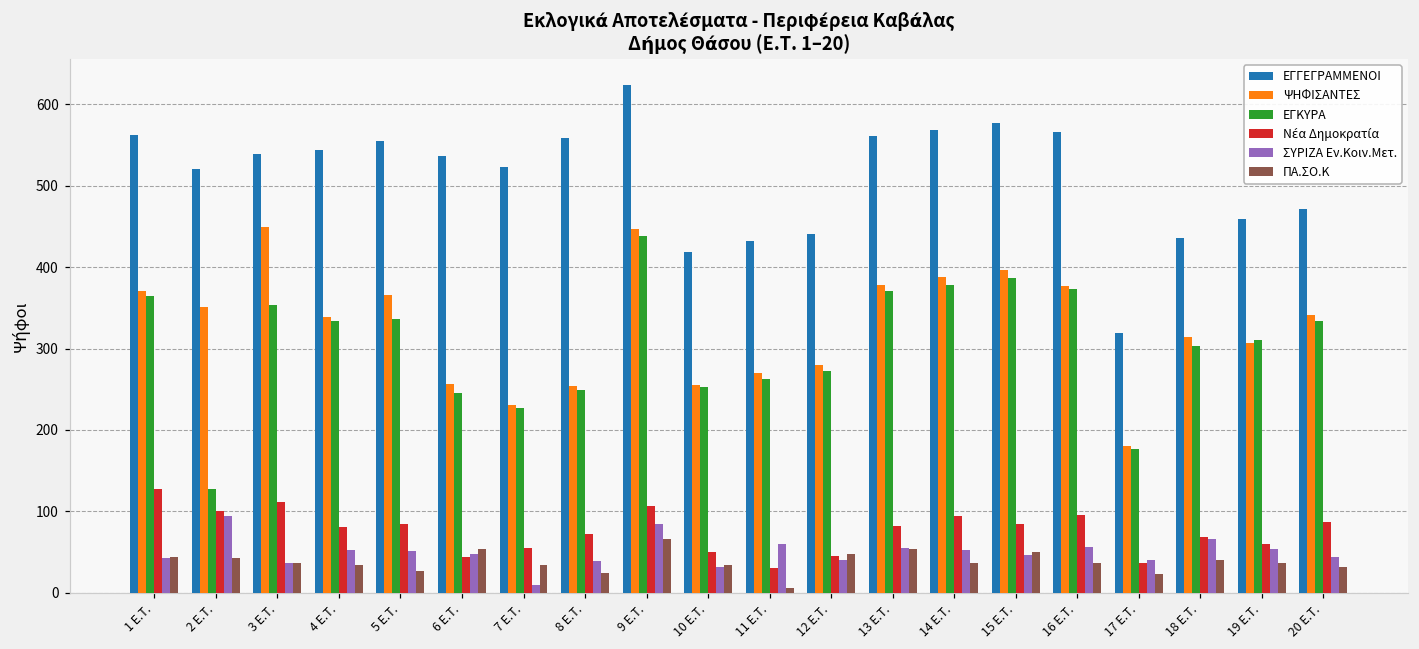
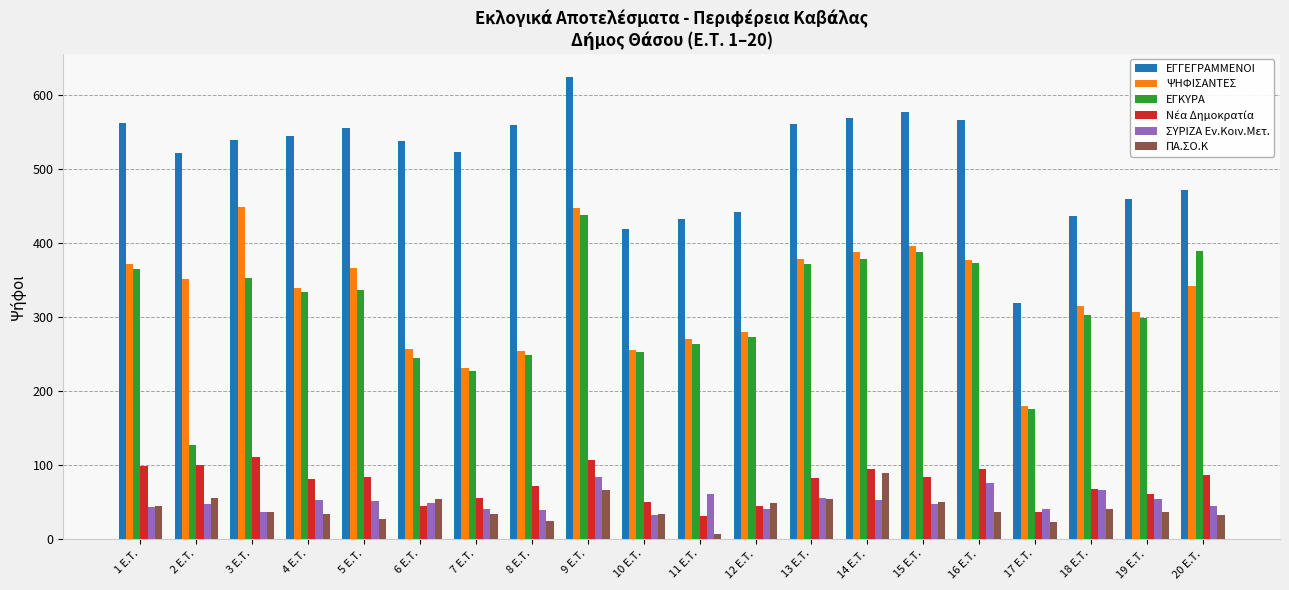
  {
    "ΕΓΓΕΓΡΑΜΜΕΝΟΙ": {
      "1 Ε.Τ.": 560,
      "2 Ε.Τ.": 520,
      "3 Ε.Τ.": 540,
      "4 Ε.Τ.": 540,
      "5 Ε.Τ.": 560,
      "6 Ε.Τ.": 540,
      "7 Ε.Τ.": 520,
      "8 Ε.Τ.": 560,
      "9 Ε.Τ.": 620,
      "10 Ε.Τ.": 420,
      "11 Ε.Τ.": 430,
      "12 Ε.Τ.": 440,
      "13 Ε.Τ.": 560,
      "14 Ε.Τ.": 570,
      "15 Ε.Τ.": 580,
      "16 Ε.Τ.": 570,
      "17 Ε.Τ.": 320,
      "18 Ε.Τ.": 440,
      "19 Ε.Τ.": 460,
      "20 Ε.Τ.": 470
    },
    "ΨΗΦΙΣΑΝΤΕΣ": {
      "1 Ε.Τ.": 370,
      "2 Ε.Τ.": 350,
      "3 Ε.Τ.": 450,
      "4 Ε.Τ.": 340,
      "5 Ε.Τ.": 370,
      "6 Ε.Τ.": 260,
      "7 Ε.Τ.": 230,
      "8 Ε.Τ.": 250,
      "9 Ε.Τ.": 450,
      "10 Ε.Τ.": 260,
      "11 Ε.Τ.": 270,
      "12 Ε.Τ.": 280,
      "13 Ε.Τ.": 380,
      "14 Ε.Τ.": 390,
      "15 Ε.Τ.": 400,
      "16 Ε.Τ.": 380,
      "17 Ε.Τ.": 180,
      "18 Ε.Τ.": 310,
      "19 Ε.Τ.": 310,
      "20 Ε.Τ.": 340
    },
    "ΕΓΚΥΡΑ": {
      "1 Ε.Τ.": 360,
      "2 Ε.Τ.": 130,
      "3 Ε.Τ.": 350,
      "4 Ε.Τ.": 330,
      "5 Ε.Τ.": 340,
      "6 Ε.Τ.": 250,
      "7 Ε.Τ.": 230,
      "8 Ε.Τ.": 250,
      "9 Ε.Τ.": 440,
      "10 Ε.Τ.": 250,
      "11 Ε.Τ.": 260,
      "12 Ε.Τ.": 270,
      "13 Ε.Τ.": 370,
      "14 Ε.Τ.": 380,
      "15 Ε.Τ.": 390,
      "16 Ε.Τ.": 370,
      "17 Ε.Τ.": 180,
      "18 Ε.Τ.": 300,
-     "19 Ε.Τ.": 310,
-     "20 Ε.Τ.": 330
+     "19 Ε.Τ.": 300,
+     "20 Ε.Τ.": 390
    },
    "Νέα Δημοκρατία": {
-     "1 Ε.Τ.": 130,
+     "1 Ε.Τ.": 100,
      "2 Ε.Τ.": 100,
      "3 Ε.Τ.": 110,
      "4 Ε.Τ.": 80,
      "5 Ε.Τ.": 80,
      "6 Ε.Τ.": 40,
      "7 Ε.Τ.": 60,
      "8 Ε.Τ.": 70,
      "9 Ε.Τ.": 110,
      "10 Ε.Τ.": 50,
      "11 Ε.Τ.": 30,
      "12 Ε.Τ.": 50,
      "13 Ε.Τ.": 80,
      "14 Ε.Τ.": 90,
      "15 Ε.Τ.": 80,
      "16 Ε.Τ.": 100,
      "17 Ε.Τ.": 40,
      "18 Ε.Τ.": 70,
      "19 Ε.Τ.": 60,
      "20 Ε.Τ.": 90
    },
    "ΣΥΡΙΖΑ Εν.Κοιν.Μετ.": {
      "1 Ε.Τ.": 40,
-     "2 Ε.Τ.": 90,
+     "2 Ε.Τ.": 50,
      "3 Ε.Τ.": 40,
      "4 Ε.Τ.": 50,
      "5 Ε.Τ.": 50,
      "6 Ε.Τ.": 50,
-     "7 Ε.Τ.": 10,
+     "7 Ε.Τ.": 40,
      "8 Ε.Τ.": 40,
      "9 Ε.Τ.": 80,
      "10 Ε.Τ.": 30,
      "11 Ε.Τ.": 60,
      "12 Ε.Τ.": 40,
      "13 Ε.Τ.": 60,
      "14 Ε.Τ.": 50,
      "15 Ε.Τ.": 50,
-     "16 Ε.Τ.": 60,
+     "16 Ε.Τ.": 80,
      "17 Ε.Τ.": 40,
      "18 Ε.Τ.": 70,
      "19 Ε.Τ.": 50,
      "20 Ε.Τ.": 40
    },
    "ΠΑ.ΣΟ.Κ": {
      "1 Ε.Τ.": 40,
-     "2 Ε.Τ.": 40,
+     "2 Ε.Τ.": 60,
      "3 Ε.Τ.": 40,
      "4 Ε.Τ.": 30,
      "5 Ε.Τ.": 30,
      "6 Ε.Τ.": 50,
      "7 Ε.Τ.": 30,
      "8 Ε.Τ.": 20,
      "9 Ε.Τ.": 70,
      "10 Ε.Τ.": 30,
      "11 Ε.Τ.": 10,
      "12 Ε.Τ.": 50,
      "13 Ε.Τ.": 50,
-     "14 Ε.Τ.": 40,
+     "14 Ε.Τ.": 90,
      "15 Ε.Τ.": 50,
      "16 Ε.Τ.": 40,
      "17 Ε.Τ.": 20,
      "18 Ε.Τ.": 40,
      "19 Ε.Τ.": 40,
      "20 Ε.Τ.": 30
    }
  }
